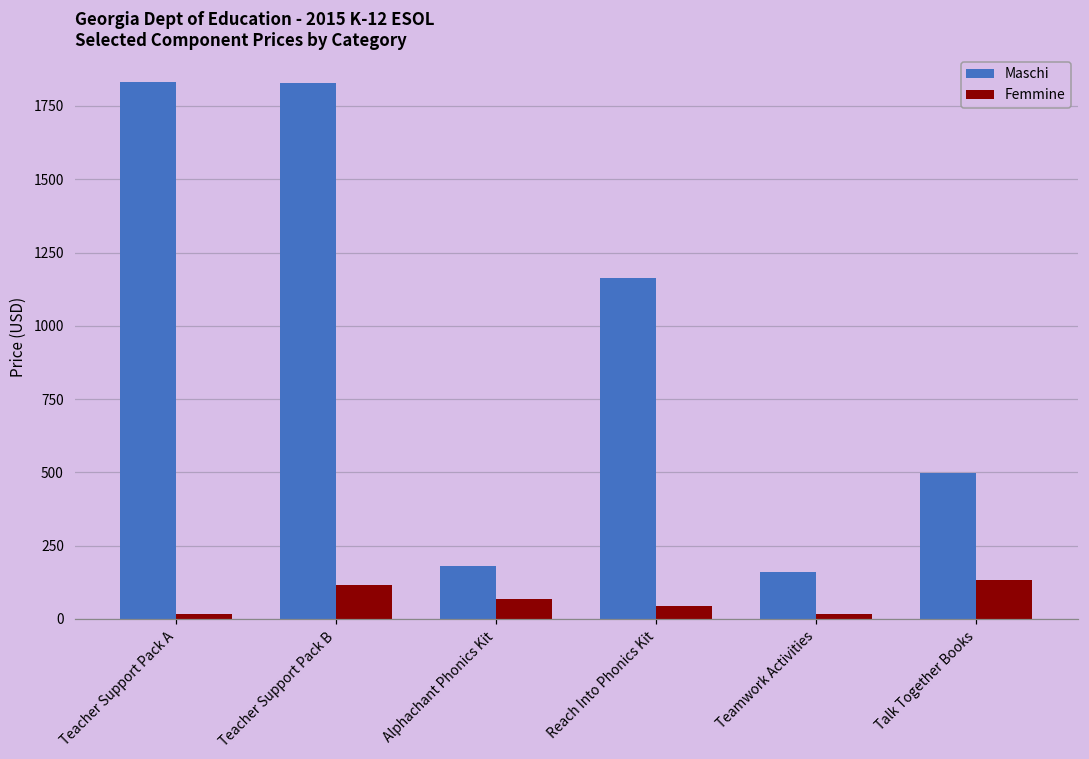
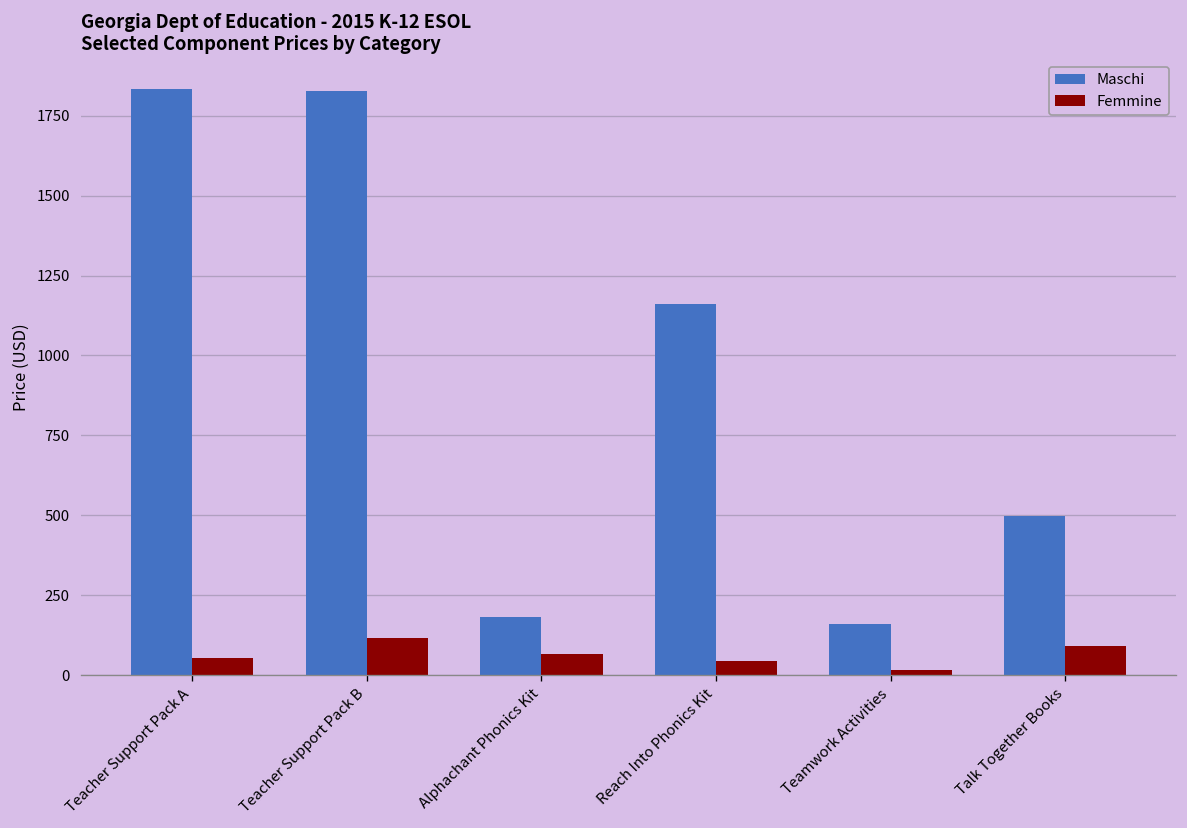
  {
    "Maschi": {
      "Teacher Support Pack A": 1830,
      "Teacher Support Pack B": 1830,
      "Alphachant Phonics Kit": 180,
      "Reach Into Phonics Kit": 1160,
      "Teamwork Activities": 160,
      "Talk Together Books": 500
    },
    "Femmine": {
-     "Teacher Support Pack A": 20,
+     "Teacher Support Pack A": 60,
      "Teacher Support Pack B": 120,
      "Alphachant Phonics Kit": 70,
      "Reach Into Phonics Kit": 50,
      "Teamwork Activities": 20,
-     "Talk Together Books": 130
+     "Talk Together Books": 90
    }
  }
